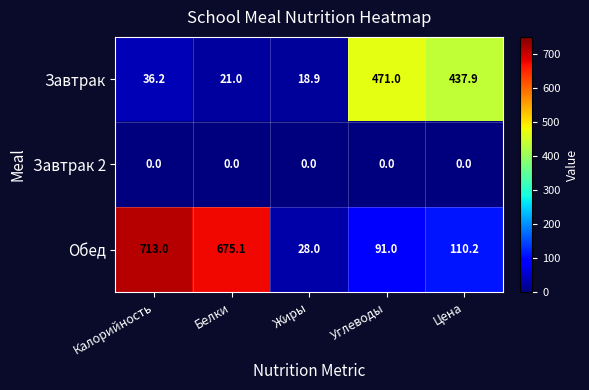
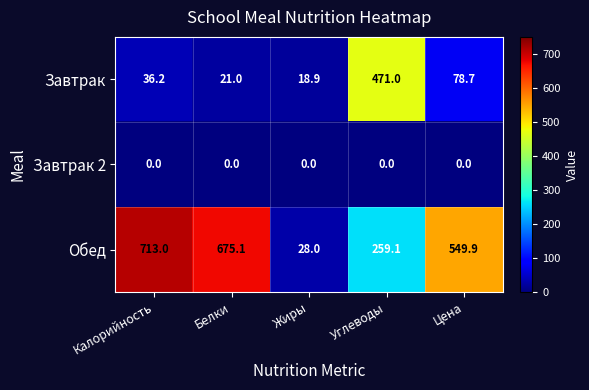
  {
    "Завтрак": {
      "Калорийность": 36.2,
      "Белки": 21.0,
      "Жиры": 18.9,
      "Углеводы": 471.0,
-     "Цена": 437.9
+     "Цена": 78.7
    },
    "Завтрак 2": {
      "Калорийность": 0.0,
      "Белки": 0.0,
      "Жиры": 0.0,
      "Углеводы": 0.0,
      "Цена": 0.0
    },
    "Обед": {
      "Калорийность": 713.0,
      "Белки": 675.1,
      "Жиры": 28.0,
-     "Углеводы": 91.0,
-     "Цена": 110.2
+     "Углеводы": 259.1,
+     "Цена": 549.9
    }
  }
